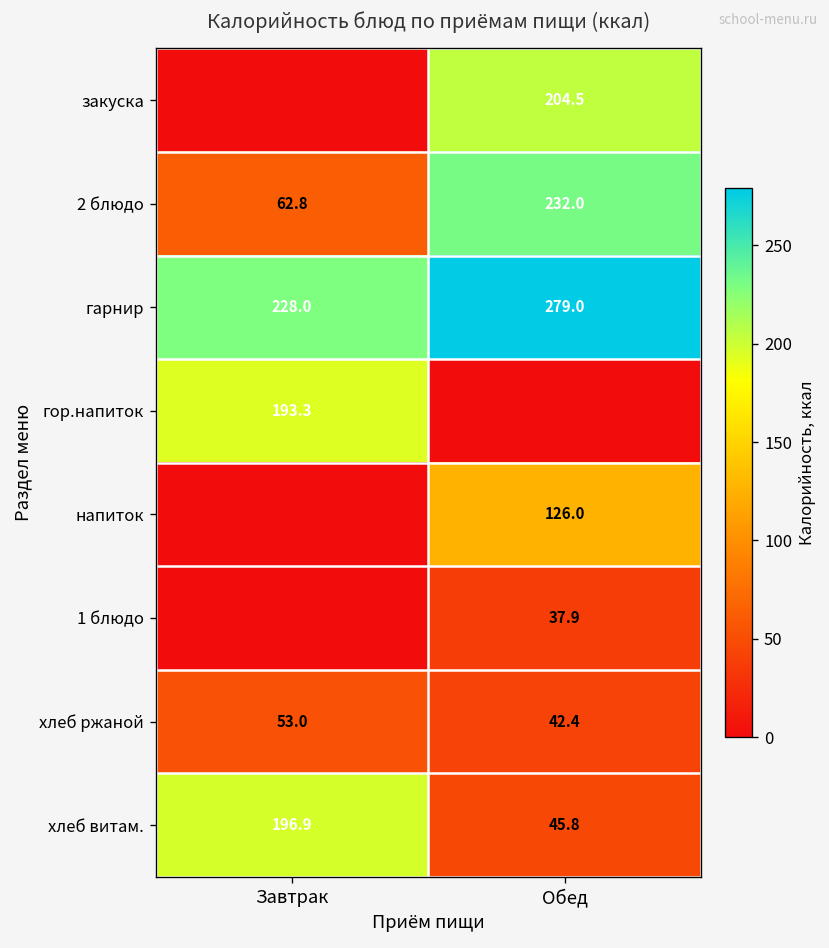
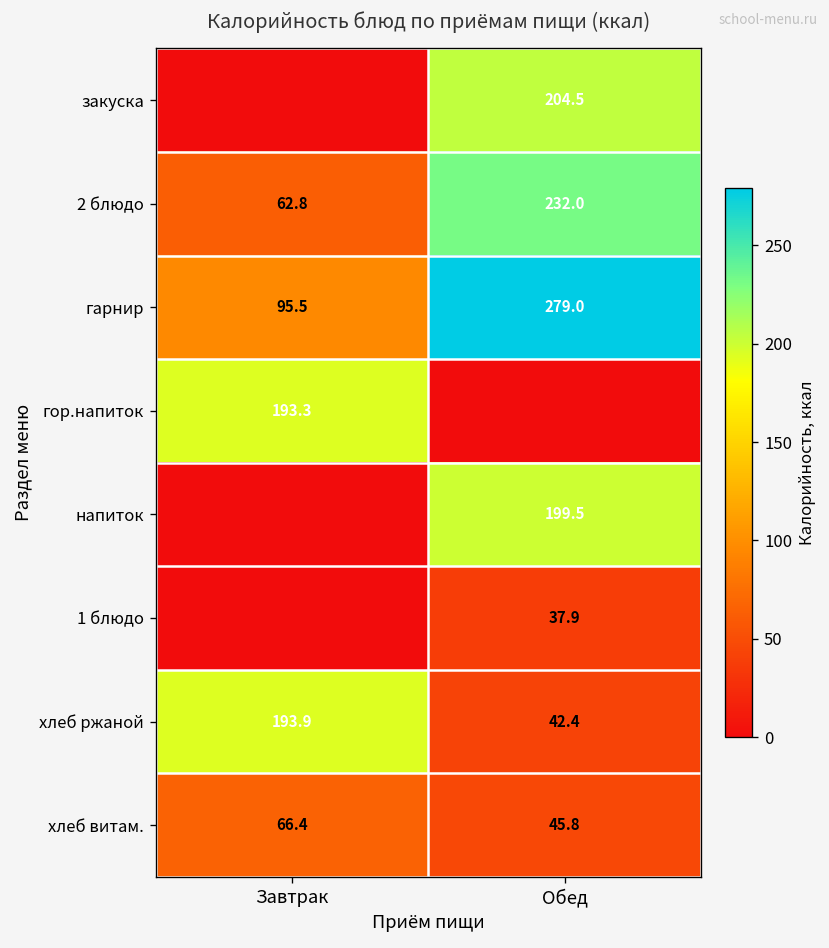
  {
    "закуска": {
      "Обед": 204.5
    },
    "2 блюдо": {
      "Завтрак": 62.8,
      "Обед": 232.0
    },
    "гарнир": {
-     "Завтрак": 228.0,
+     "Завтрак": 95.5,
      "Обед": 279.0
    },
    "гор.напиток": {
      "Завтрак": 193.3
    },
    "напиток": {
-     "Обед": 126.0
+     "Обед": 199.5
    },
    "1 блюдо": {
      "Обед": 37.9
    },
    "хлеб ржаной": {
-     "Завтрак": 53.0,
+     "Завтрак": 193.9,
      "Обед": 42.4
    },
    "хлеб витам.": {
-     "Завтрак": 196.9,
+     "Завтрак": 66.4,
      "Обед": 45.8
    }
  }
